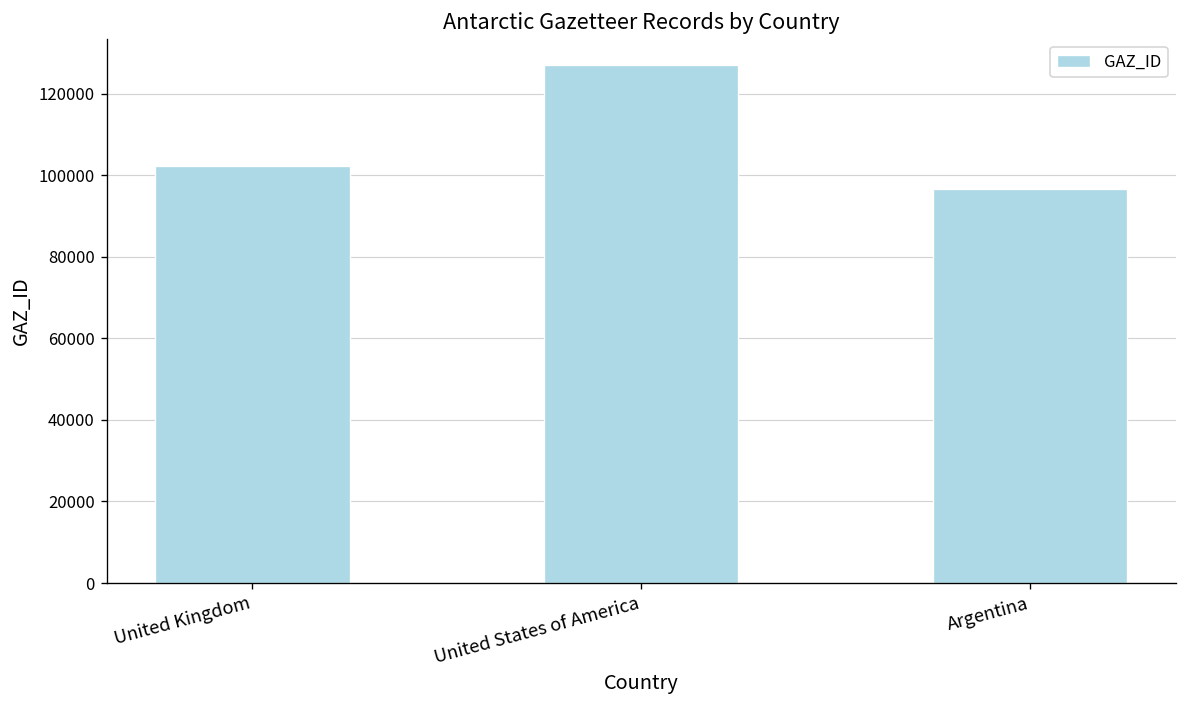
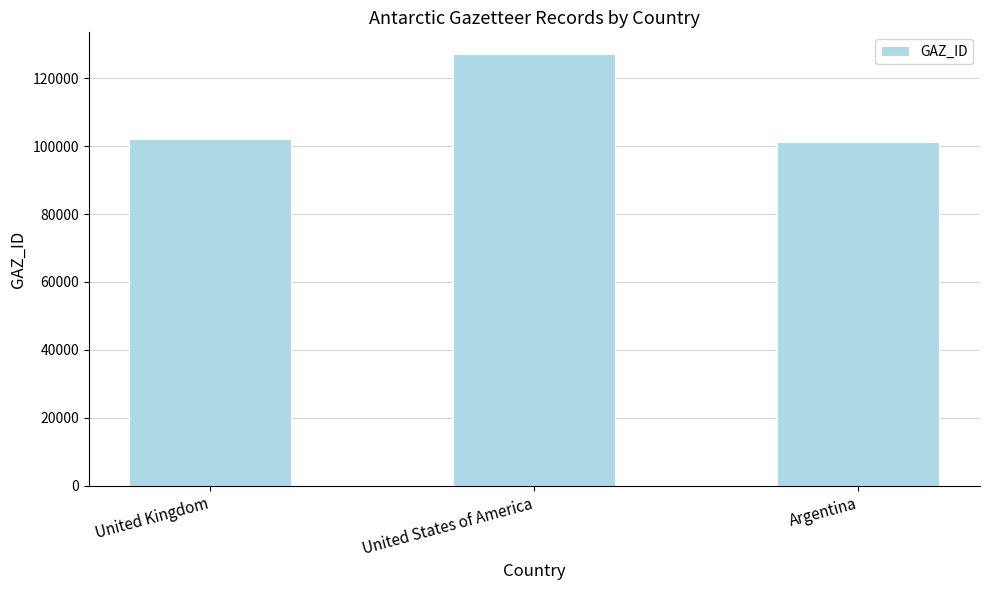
  {
    "United Kingdom": 102000,
    "United States of America": 127000,
-   "Argentina": 97000
+   "Argentina": 101000
  }
